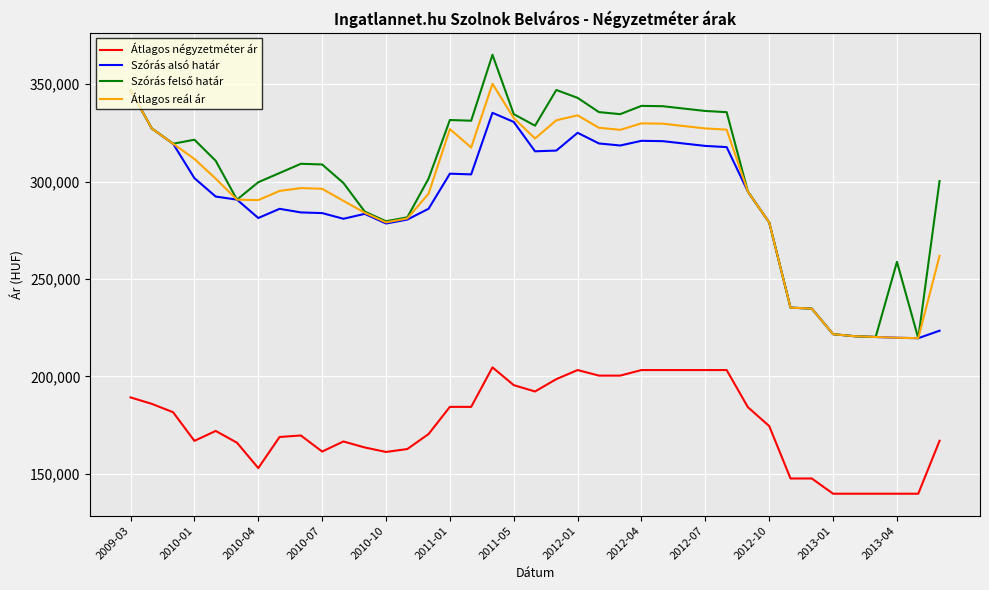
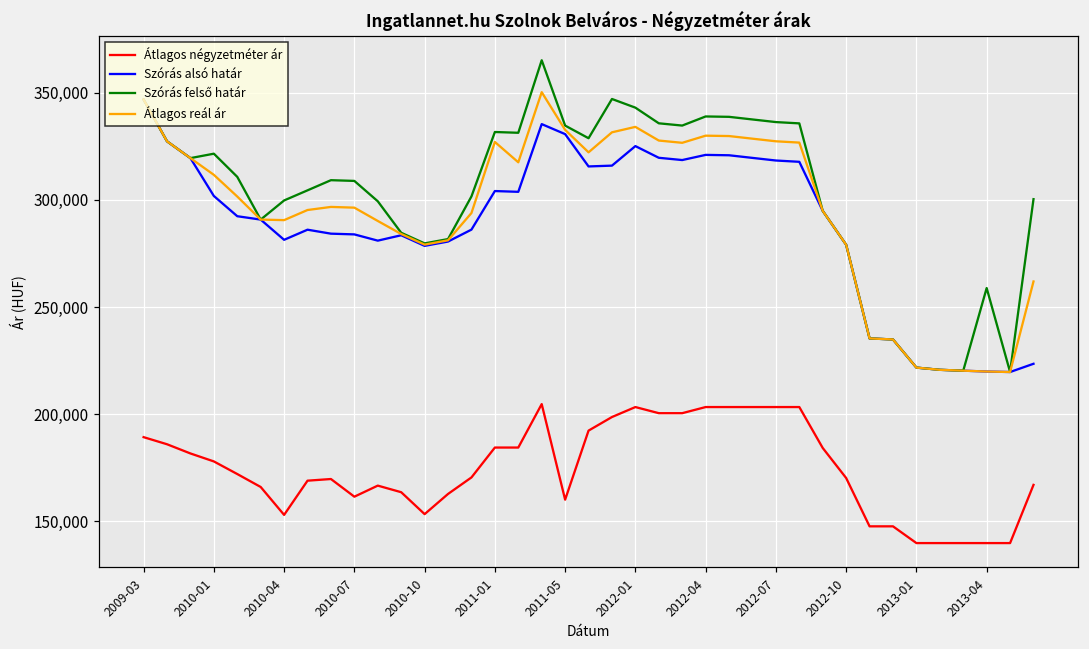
  {
    "Átlagos négyzetméter ár": {
      "2009-03": "189,000",
-     "2010-01": "167,000",
+     "2010-01": "178,000",
      "2010-04": "153,000",
      "2010-07": "161,000",
-     "2010-10": "161,000",
+     "2010-10": "153,000",
      "2011-01": "184,000",
-     "2011-05": "196,000",
+     "2011-05": "160,000",
      "2012-01": "203,000",
      "2012-04": "203,000",
      "2012-07": "203,000",
-     "2012-10": "175,000",
+     "2012-10": "170,000",
      "2013-01": "140,000",
      "2013-04": "140,000"
    },
    "Szórás alsó határ": {
      "2010-01": "302,000",
      "2010-04": "281,000",
      "2010-07": "284,000",
      "2011-01": "304,000",
      "2011-05": "331,000",
      "2012-01": "325,000",
      "2012-04": "321,000",
      "2012-07": "318,000"
    },
    "Szórás felső határ": {
      "2010-01": "322,000",
      "2010-04": "300,000",
      "2010-07": "309,000",
      "2011-01": "332,000",
      "2011-05": "335,000",
      "2012-01": "343,000",
      "2012-04": "339,000",
      "2012-07": "336,000",
      "2013-04": "259,000"
    },
    "Átlagos reál ár": {
      "2010-01": "312,000",
      "2010-04": "291,000",
      "2010-07": "296,000",
      "2011-01": "327,000",
      "2011-05": "333,000",
      "2012-01": "334,000",
      "2012-04": "330,000",
      "2012-07": "327,000"
    }
  }
